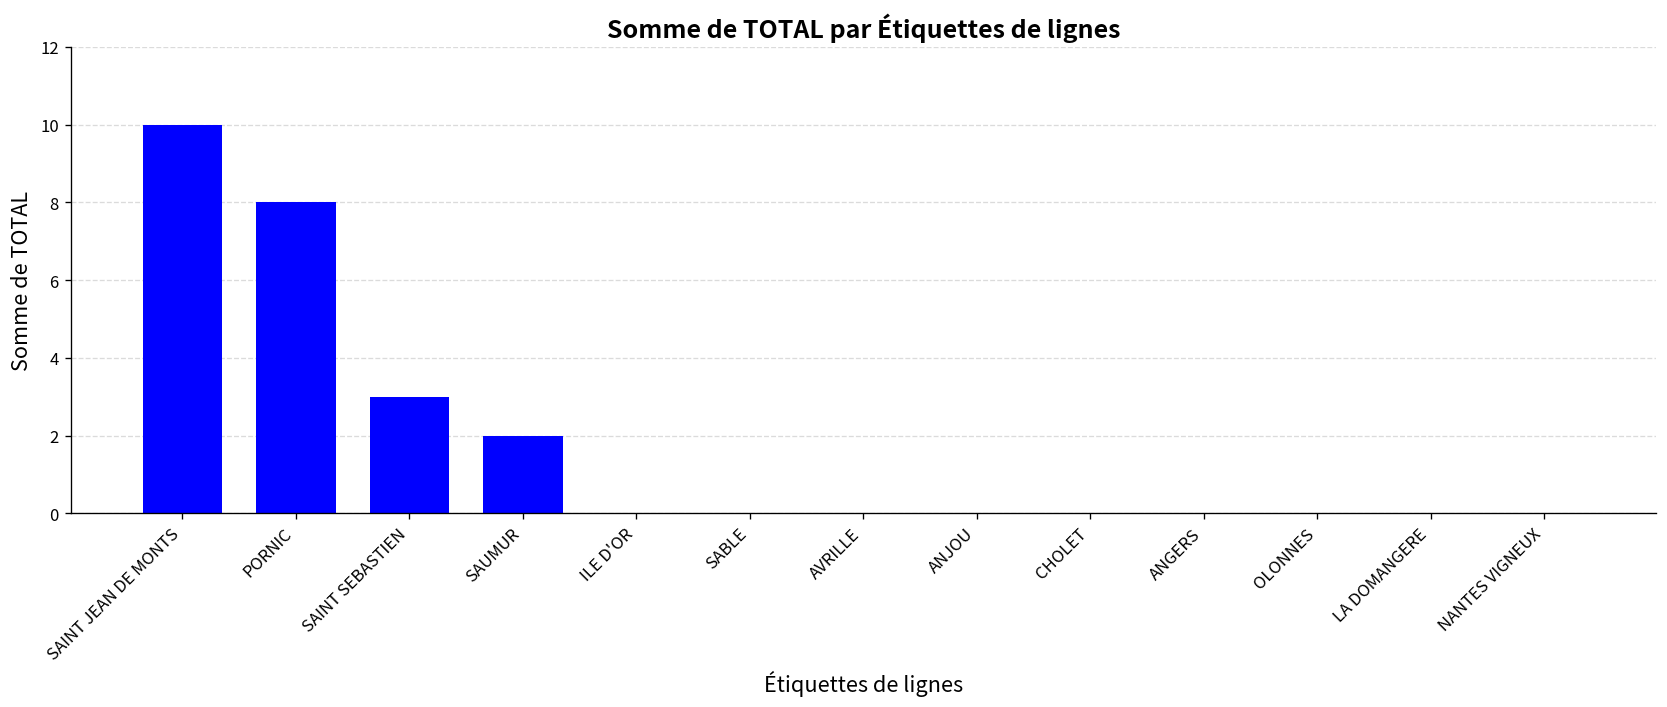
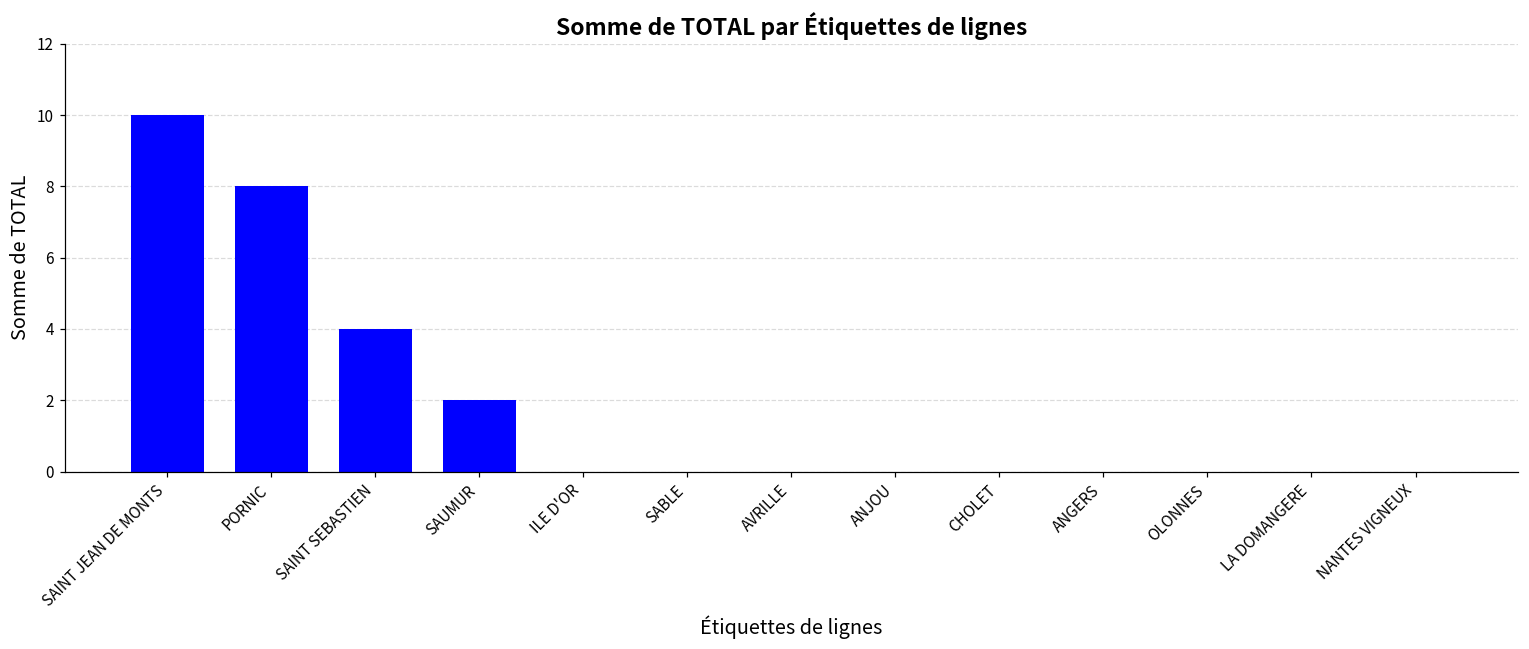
  {
    "SAINT JEAN DE MONTS": 10,
    "PORNIC": 8,
-   "SAINT SEBASTIEN": 3,
+   "SAINT SEBASTIEN": 4,
    "SAUMUR": 2,
    "ILE D'OR": 0,
    "SABLE": 0,
    "AVRILLE": 0,
    "ANJOU": 0,
    "CHOLET": 0,
    "ANGERS": 0,
    "OLONNES": 0,
    "LA DOMANGERE": 0,
    "NANTES VIGNEUX": 0
  }
